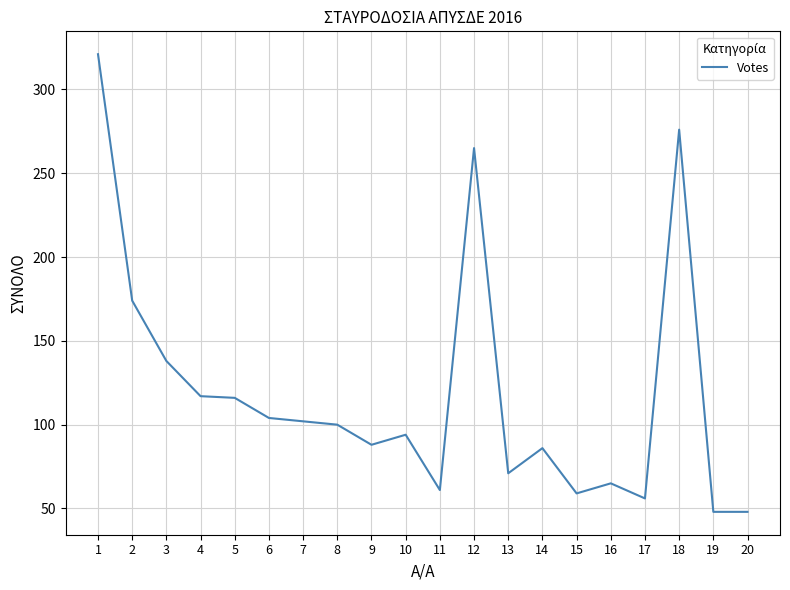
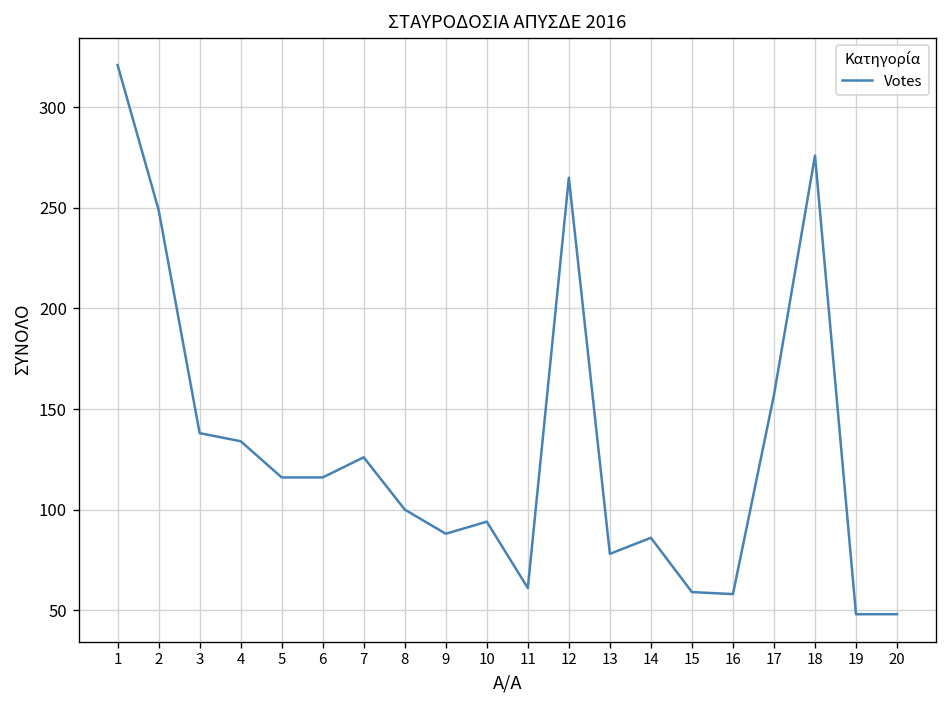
  {
    "1": 321,
-   "2": 174,
+   "2": 249,
    "3": 138,
-   "4": 117,
+   "4": 134,
    "5": 116,
-   "6": 104,
-   "7": 102,
+   "6": 116,
+   "7": 126,
    "8": 100,
    "9": 88,
    "10": 94,
    "11": 61,
    "12": 265,
-   "13": 71,
+   "13": 78,
    "14": 86,
    "15": 59,
-   "16": 65,
-   "17": 56,
+   "16": 58,
+   "17": 157,
    "18": 276,
    "19": 48,
    "20": 48
  }
